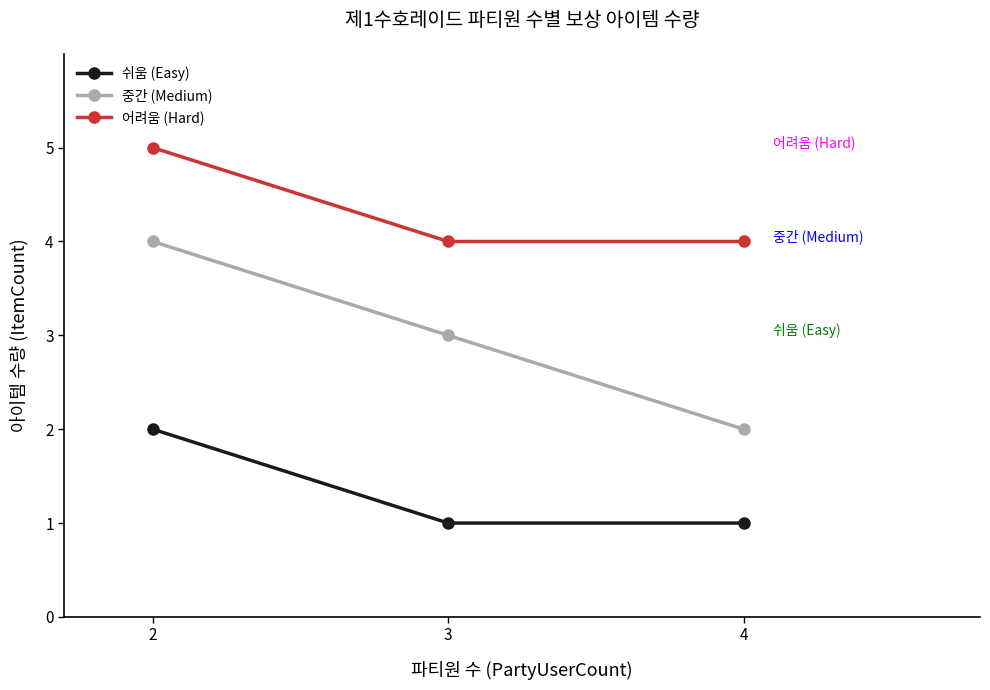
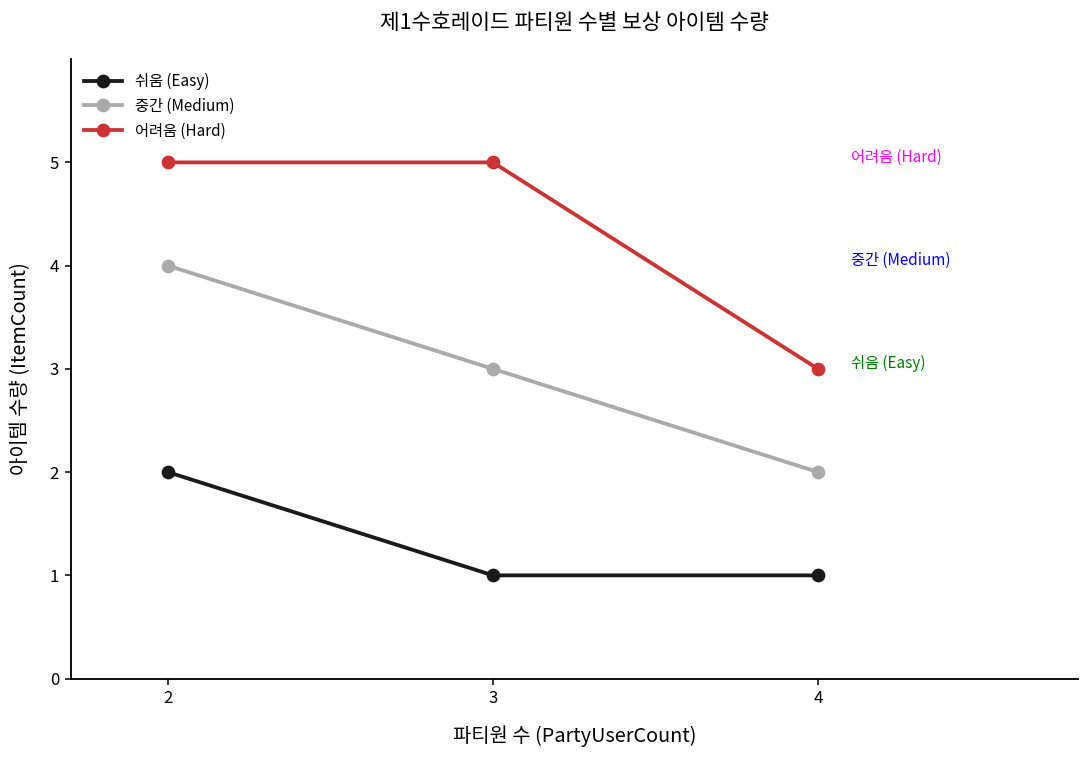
  {
    "쉬움 (Easy)": {
      "2": 2,
      "3": 1,
      "4": 1
    },
    "중간 (Medium)": {
      "2": 4,
      "3": 3,
      "4": 2
    },
    "어려움 (Hard)": {
      "2": 5,
-     "3": 4,
-     "4": 4
+     "3": 5,
+     "4": 3
    }
  }
